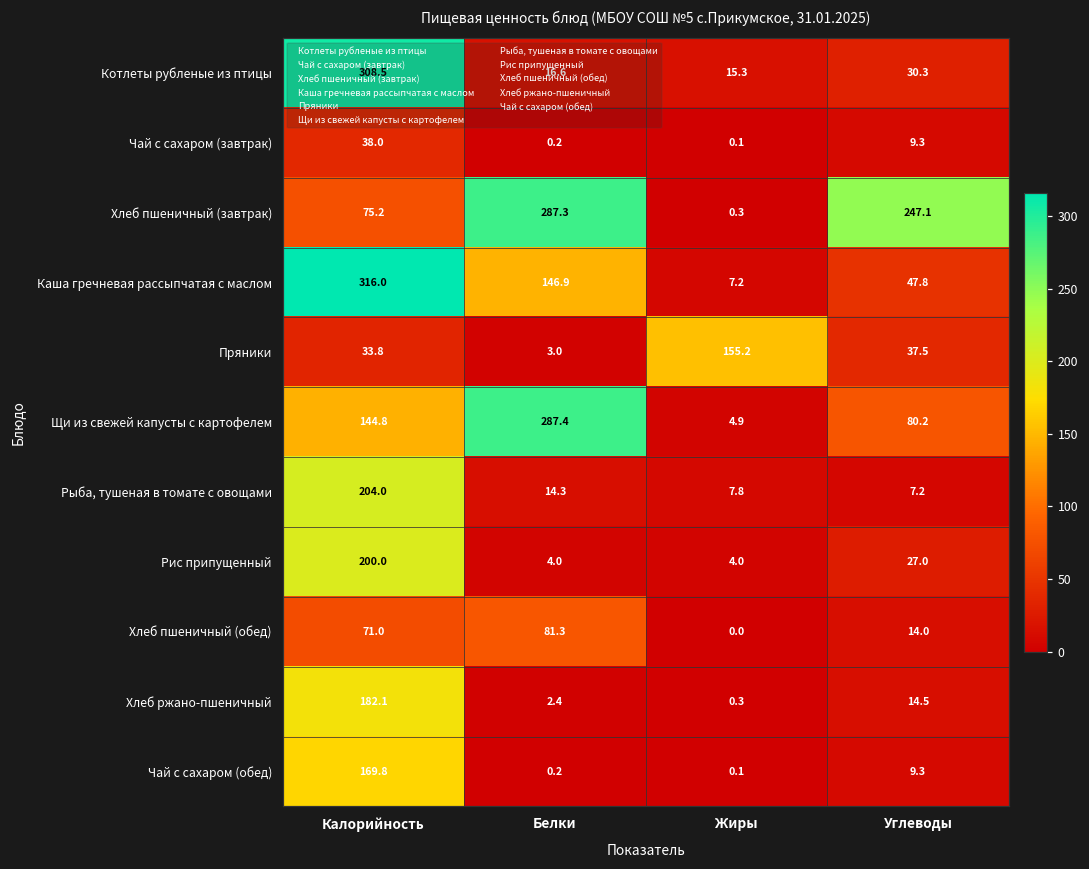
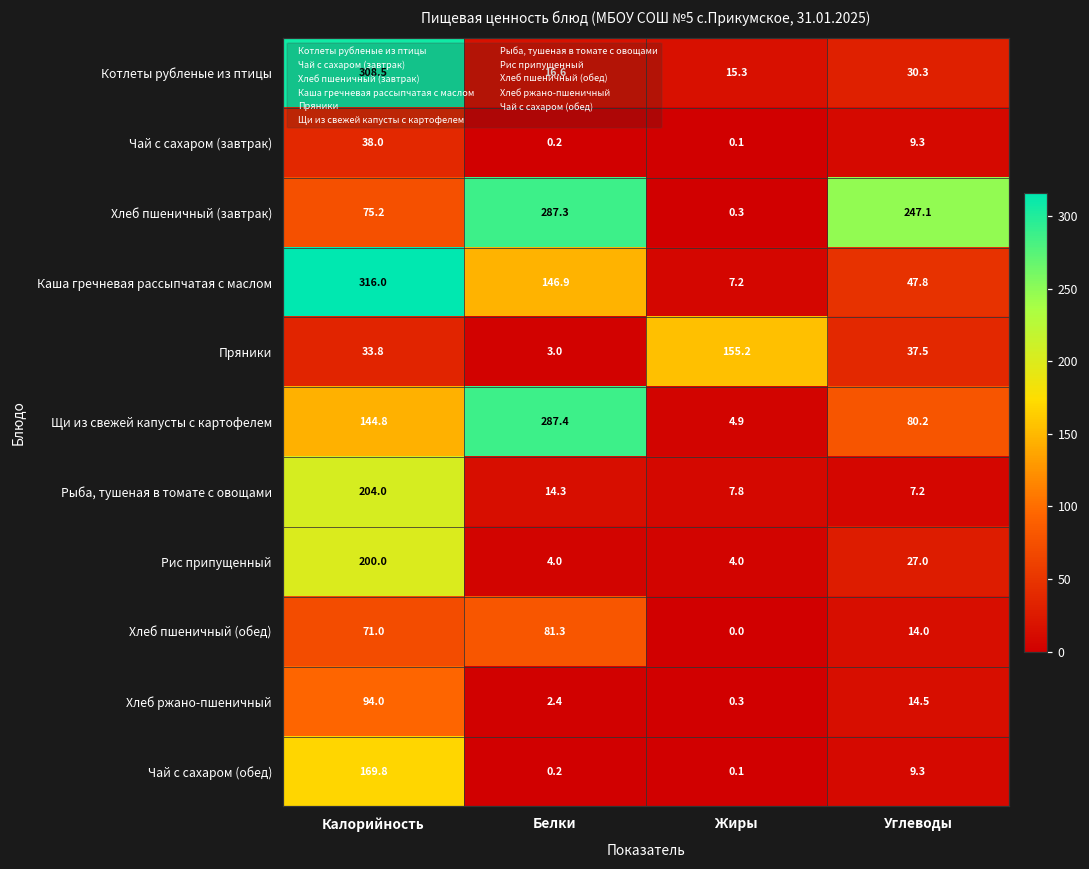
  {
    "Котлеты рубленые из птицы": {
      "Жиры": 15.3,
      "Углеводы": 30.3
    },
    "Чай с сахаром (завтрак)": {
      "Калорийность": 38.0,
      "Белки": 0.2,
      "Жиры": 0.1,
      "Углеводы": 9.3
    },
    "Хлеб пшеничный (завтрак)": {
      "Калорийность": 75.2,
      "Белки": 287.3,
      "Жиры": 0.3,
      "Углеводы": 247.1
    },
    "Каша гречневая рассыпчатая с маслом": {
      "Калорийность": 316.0,
      "Белки": 146.9,
      "Жиры": 7.2,
      "Углеводы": 47.8
    },
    "Пряники": {
      "Калорийность": 33.8,
      "Белки": 3.0,
      "Жиры": 155.2,
      "Углеводы": 37.5
    },
    "Щи из свежей капусты с картофелем": {
      "Калорийность": 144.8,
      "Белки": 287.4,
      "Жиры": 4.9,
      "Углеводы": 80.2
    },
    "Рыба, тушеная в томате с овощами": {
      "Калорийность": 204.0,
      "Белки": 14.3,
      "Жиры": 7.8,
      "Углеводы": 7.2
    },
    "Рис припущенный": {
      "Калорийность": 200.0,
      "Белки": 4.0,
      "Жиры": 4.0,
      "Углеводы": 27.0
    },
    "Хлеб пшеничный (обед)": {
      "Калорийность": 71.0,
      "Белки": 81.3,
      "Жиры": 0.0,
      "Углеводы": 14.0
    },
    "Хлеб ржано-пшеничный": {
-     "Калорийность": 182.1,
+     "Калорийность": 94.0,
      "Белки": 2.4,
      "Жиры": 0.3,
      "Углеводы": 14.5
    },
    "Чай с сахаром (обед)": {
      "Калорийность": 169.8,
      "Белки": 0.2,
      "Жиры": 0.1,
      "Углеводы": 9.3
    }
  }
